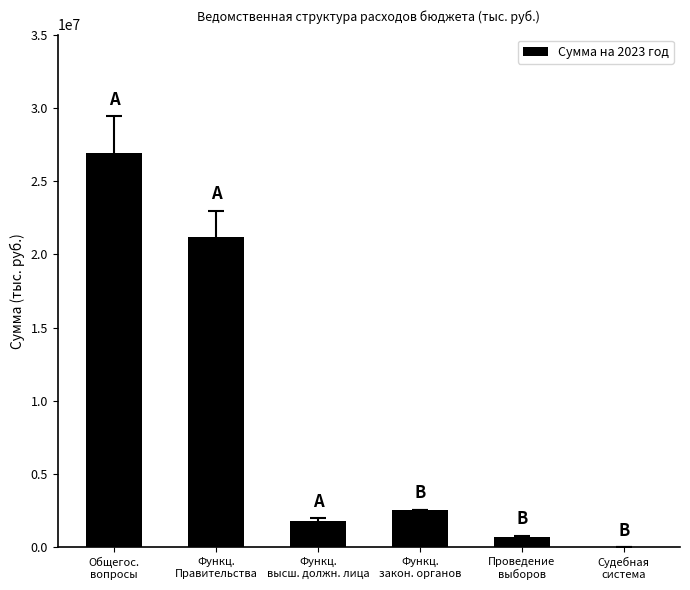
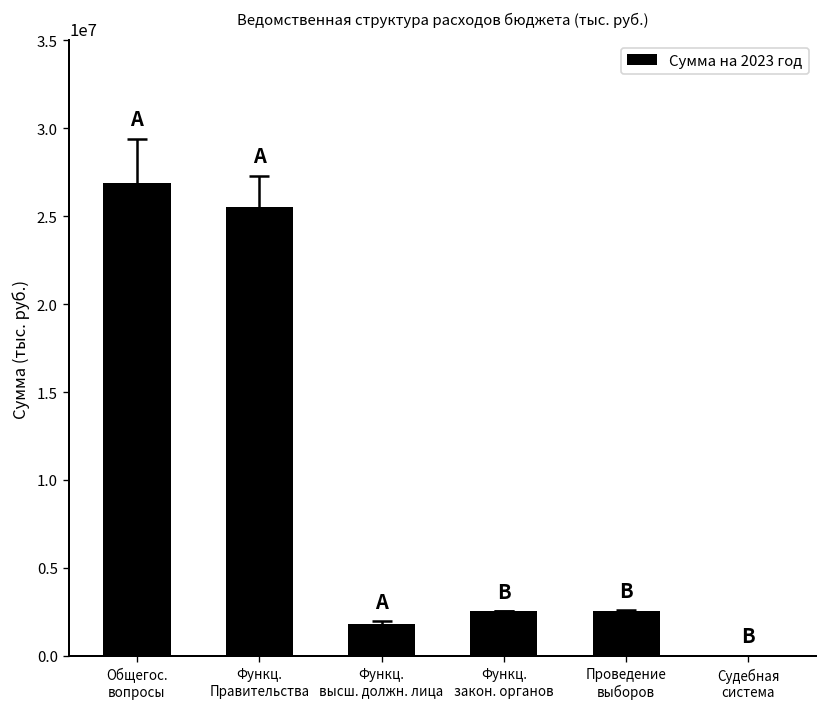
  {
    "Сумма на 2023 год": {
      "Общегос. вопросы": 26900000,
-     "Функц. Правительства": 21200000,
+     "Функц. Правительства": 25500000,
      "Функц. высш. должн. лица": 1800000,
      "Функц. закон. органов": 2500000,
-     "Проведение выборов": 700000
+     "Проведение выборов": 2600000
    }
  }
